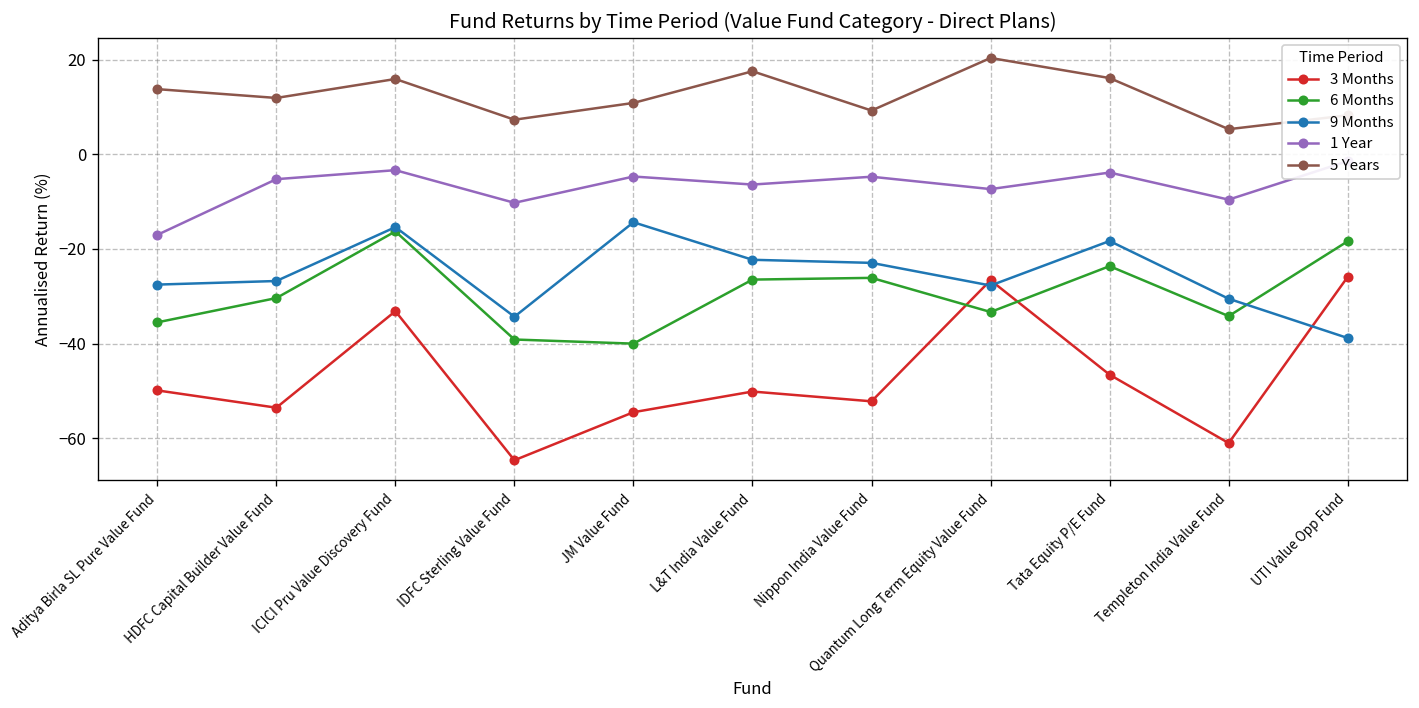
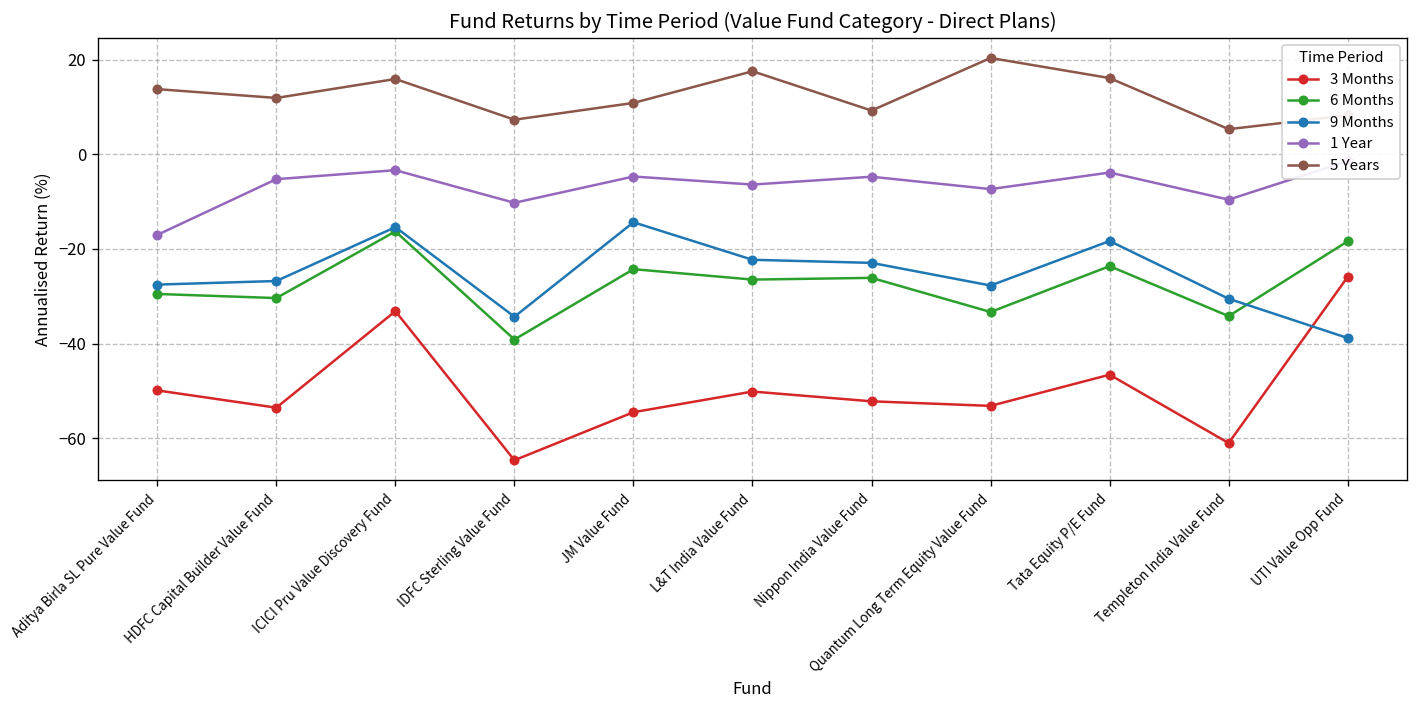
  {
    "3 Months": {
      "Aditya Birla SL Pure Value Fund": -50,
      "HDFC Capital Builder Value Fund": -54,
      "ICICI Pru Value Discovery Fund": -33,
      "IDFC Sterling Value Fund": -65,
      "JM Value Fund": -55,
      "L&T India Value Fund": -50,
      "Nippon India Value Fund": -52,
-     "Quantum Long Term Equity Value Fund": -27,
+     "Quantum Long Term Equity Value Fund": -53,
      "Tata Equity P/E Fund": -47,
      "Templeton India Value Fund": -61,
      "UTI Value Opp Fund": -26
    },
    "6 Months": {
-     "Aditya Birla SL Pure Value Fund": -36,
+     "Aditya Birla SL Pure Value Fund": -30,
      "HDFC Capital Builder Value Fund": -30,
      "ICICI Pru Value Discovery Fund": -16,
      "IDFC Sterling Value Fund": -39,
-     "JM Value Fund": -40,
+     "JM Value Fund": -24,
      "L&T India Value Fund": -26,
      "Nippon India Value Fund": -26,
      "Quantum Long Term Equity Value Fund": -33,
      "Tata Equity P/E Fund": -24,
      "Templeton India Value Fund": -34,
      "UTI Value Opp Fund": -18
    },
    "9 Months": {
      "Aditya Birla SL Pure Value Fund": -28,
      "HDFC Capital Builder Value Fund": -27,
      "ICICI Pru Value Discovery Fund": -15,
      "IDFC Sterling Value Fund": -34,
      "JM Value Fund": -14,
      "L&T India Value Fund": -22,
      "Nippon India Value Fund": -23,
      "Quantum Long Term Equity Value Fund": -28,
      "Tata Equity P/E Fund": -18,
      "Templeton India Value Fund": -31,
      "UTI Value Opp Fund": -39
    },
    "1 Year": {
      "Aditya Birla SL Pure Value Fund": -17,
      "HDFC Capital Builder Value Fund": -5,
      "ICICI Pru Value Discovery Fund": -3,
      "IDFC Sterling Value Fund": -10,
      "JM Value Fund": -5,
      "L&T India Value Fund": -6,
      "Nippon India Value Fund": -5,
      "Quantum Long Term Equity Value Fund": -7,
      "Tata Equity P/E Fund": -4,
      "Templeton India Value Fund": -10
    },
    "5 Years": {
      "Aditya Birla SL Pure Value Fund": 14,
      "HDFC Capital Builder Value Fund": 12,
      "ICICI Pru Value Discovery Fund": 16,
      "IDFC Sterling Value Fund": 7,
      "JM Value Fund": 11,
      "L&T India Value Fund": 18,
      "Nippon India Value Fund": 9,
      "Quantum Long Term Equity Value Fund": 20,
      "Tata Equity P/E Fund": 16,
      "Templeton India Value Fund": 5
    }
  }
